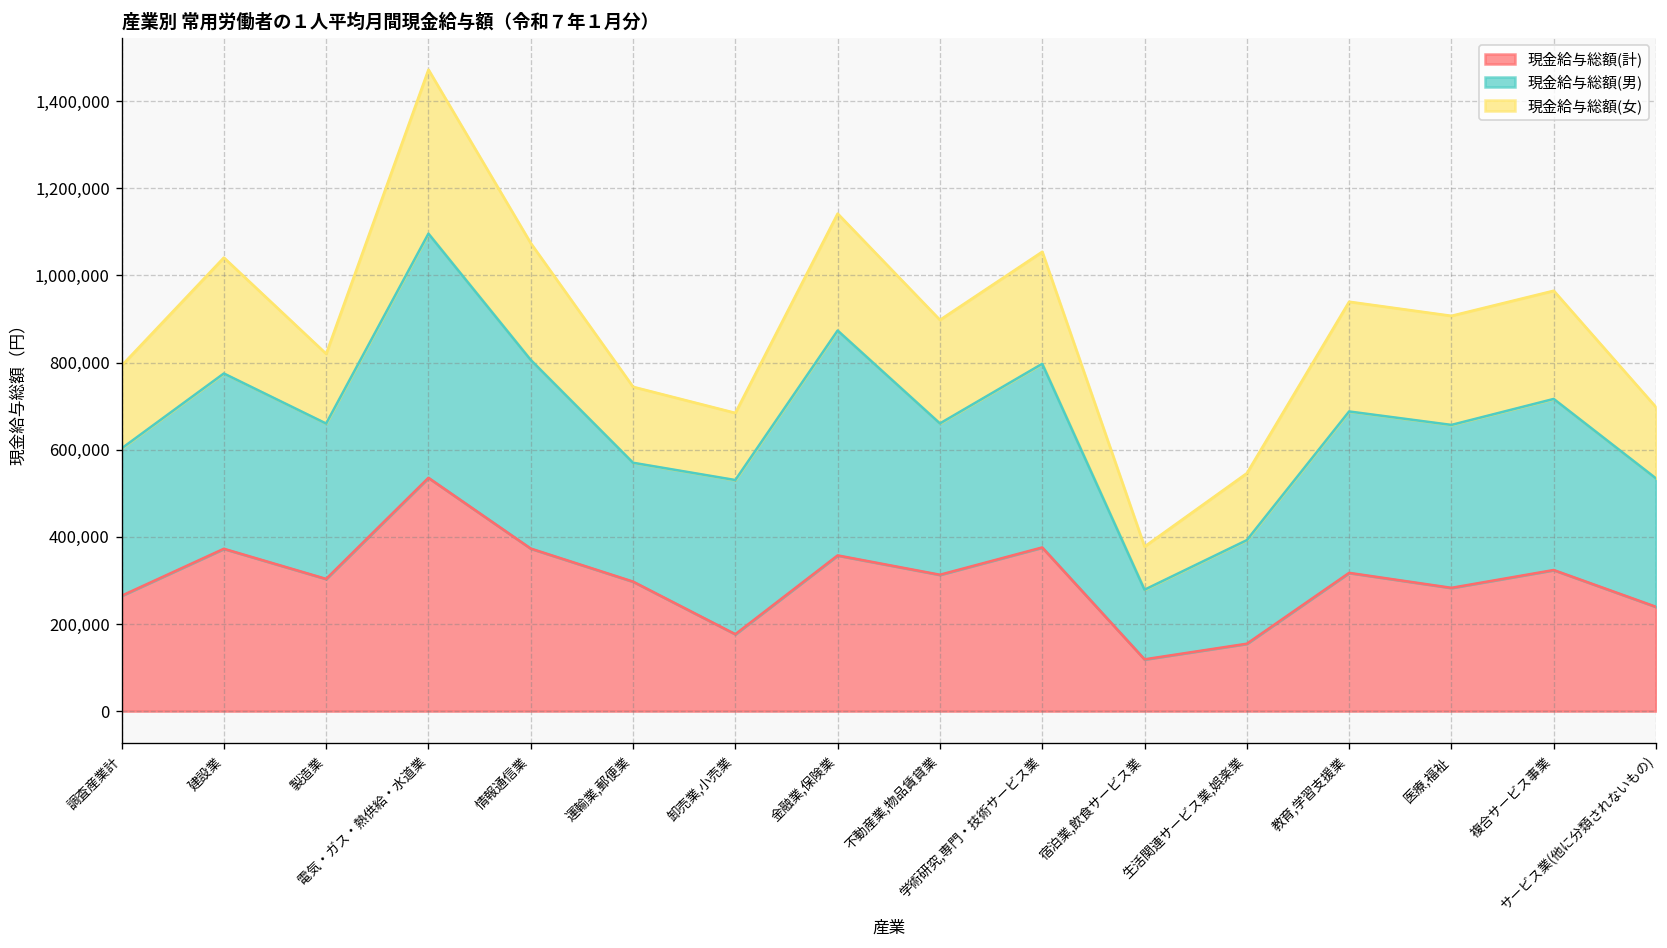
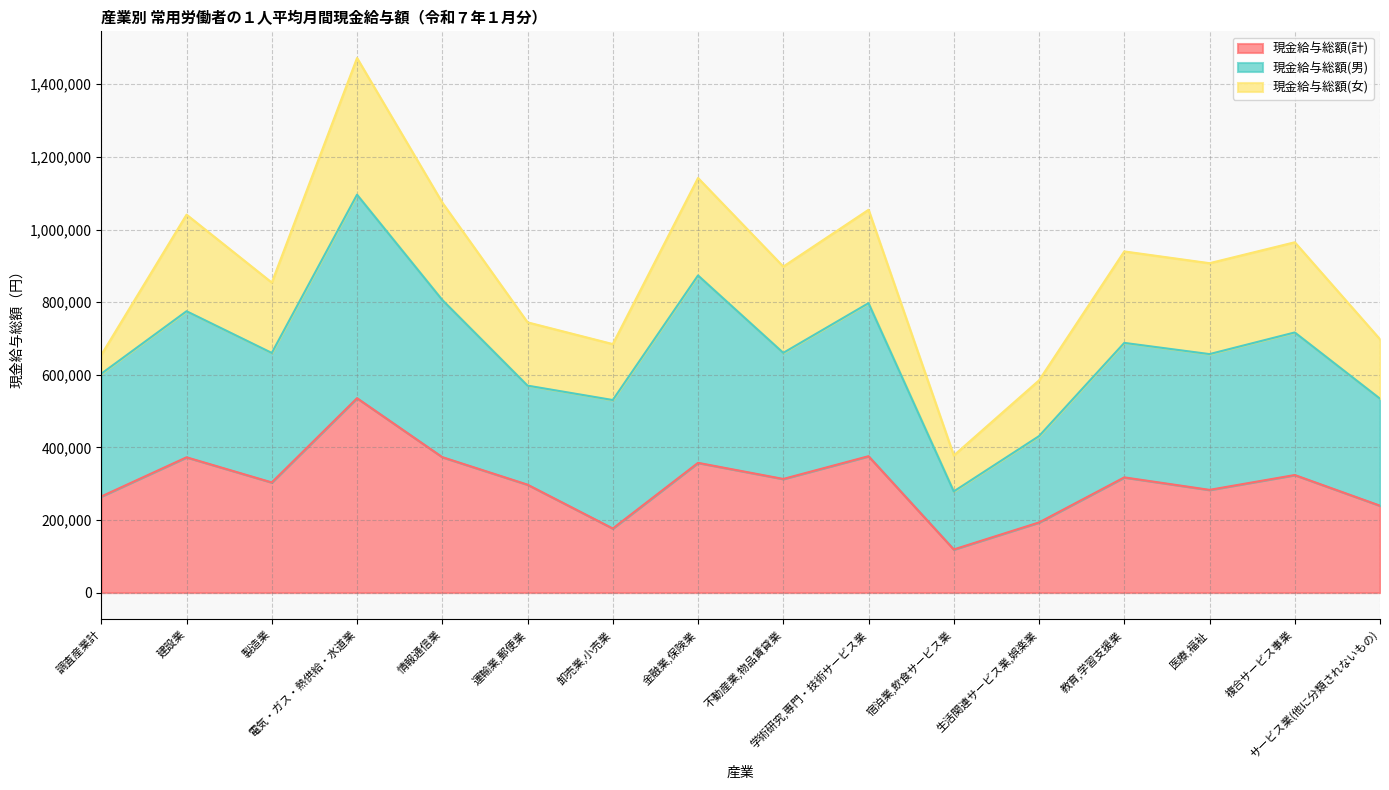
  {
    "現金給与総額(計)": {
      "調査産業計": "260,000",
      "建設業": "370,000",
      "製造業": "300,000",
      "電気・ガス・熱供給・水道業": "540,000",
      "情報通信業": "370,000",
      "運輸業,郵便業": "300,000",
      "卸売業,小売業": "180,000",
      "金融業,保険業": "360,000",
      "不動産業,物品賃貸業": "310,000",
      "学術研究,専門・技術サービス業": "380,000",
      "宿泊業,飲食サービス業": "120,000",
-     "生活関連サービス業,娯楽業": "150,000",
+     "生活関連サービス業,娯楽業": "190,000",
      "教育,学習支援業": "320,000",
      "医療,福祉": "280,000",
      "複合サービス事業": "320,000",
      "サービス業(他に分類されないもの)": "240,000"
    },
    "現金給与総額(男)": {
      "調査産業計": "340,000",
      "建設業": "400,000",
      "製造業": "360,000",
      "電気・ガス・熱供給・水道業": "560,000",
      "情報通信業": "430,000",
      "運輸業,郵便業": "270,000",
      "卸売業,小売業": "350,000",
      "金融業,保険業": "520,000",
      "不動産業,物品賃貸業": "350,000",
      "学術研究,専門・技術サービス業": "420,000",
      "宿泊業,飲食サービス業": "160,000",
      "生活関連サービス業,娯楽業": "240,000",
      "教育,学習支援業": "370,000",
      "医療,福祉": "370,000",
      "複合サービス事業": "390,000",
      "サービス業(他に分類されないもの)": "290,000"
    },
    "現金給与総額(女)": {
-     "調査産業計": "190,000",
+     "調査産業計": "50,000",
      "建設業": "270,000",
-     "製造業": "160,000",
+     "製造業": "190,000",
      "電気・ガス・熱供給・水道業": "380,000",
      "情報通信業": "270,000",
      "運輸業,郵便業": "170,000",
      "卸売業,小売業": "150,000",
      "金融業,保険業": "270,000",
      "不動産業,物品賃貸業": "240,000",
      "学術研究,専門・技術サービス業": "260,000",
      "宿泊業,飲食サービス業": "100,000",
      "生活関連サービス業,娯楽業": "150,000",
      "教育,学習支援業": "250,000",
      "医療,福祉": "250,000",
      "複合サービス事業": "250,000",
      "サービス業(他に分類されないもの)": "160,000"
    }
  }
